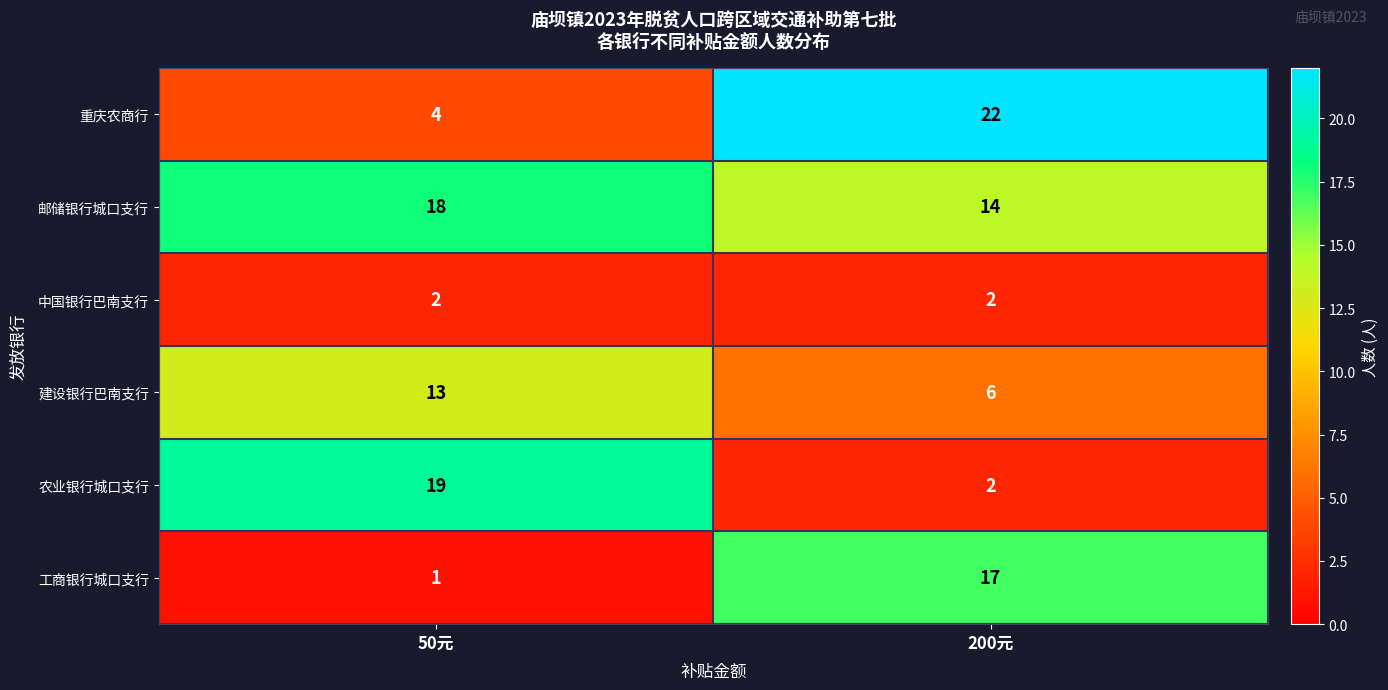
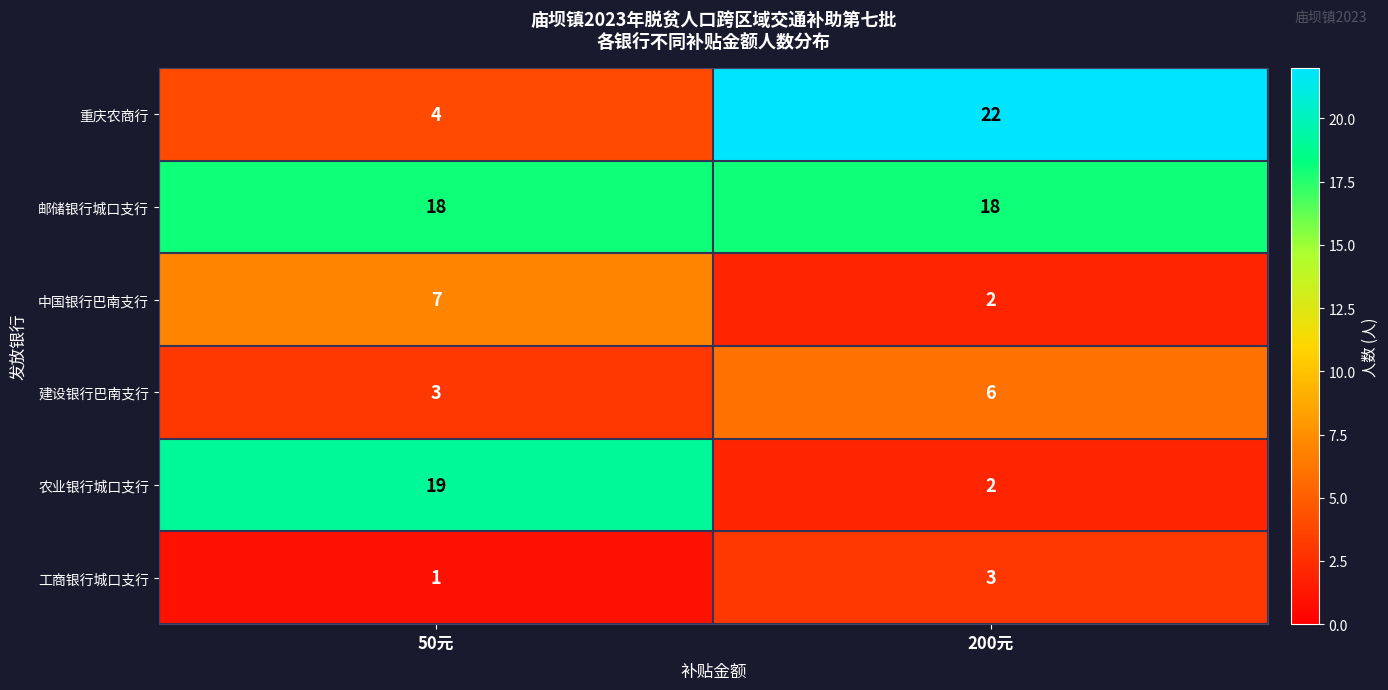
  {
    "重庆农商行": {
      "50元": 4,
      "200元": 22
    },
    "邮储银行城口支行": {
      "50元": 18,
-     "200元": 14
+     "200元": 18
    },
    "中国银行巴南支行": {
-     "50元": 2,
+     "50元": 7,
      "200元": 2
    },
    "建设银行巴南支行": {
-     "50元": 13,
+     "50元": 3,
      "200元": 6
    },
    "农业银行城口支行": {
      "50元": 19,
      "200元": 2
    },
    "工商银行城口支行": {
      "50元": 1,
-     "200元": 17
+     "200元": 3
    }
  }
